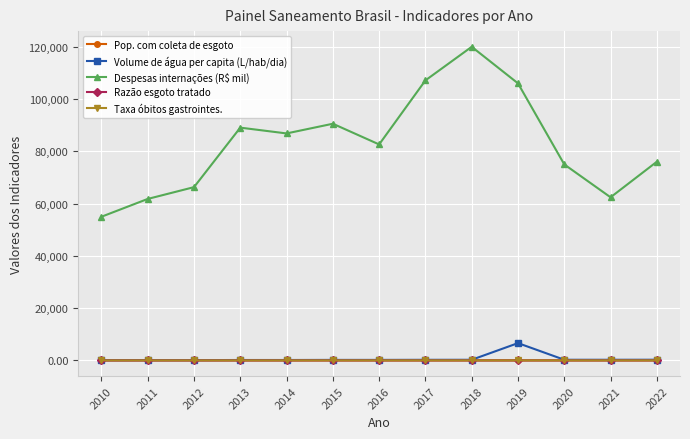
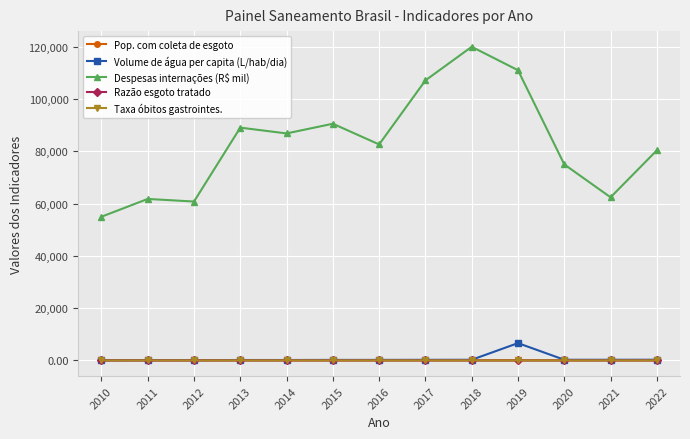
  {
    "Taxa óbitos gastrointes.": {
      "2019": "0"
    },
    "Volume de água per capita (L/hab/dia)": {
      "2019": "7,000"
    },
    "Despesas internações (R$ mil)": {
      "2010": "55,000",
      "2011": "62,000",
-     "2012": "66,000",
+     "2012": "61,000",
      "2013": "89,000",
      "2014": "87,000",
      "2015": "91,000",
      "2016": "83,000",
      "2017": "107,000",
      "2018": "120,000",
-     "2019": "106,000",
+     "2019": "111,000",
      "2020": "75,000",
      "2021": "62,000",
-     "2022": "76,000"
+     "2022": "80,000"
    }
  }
